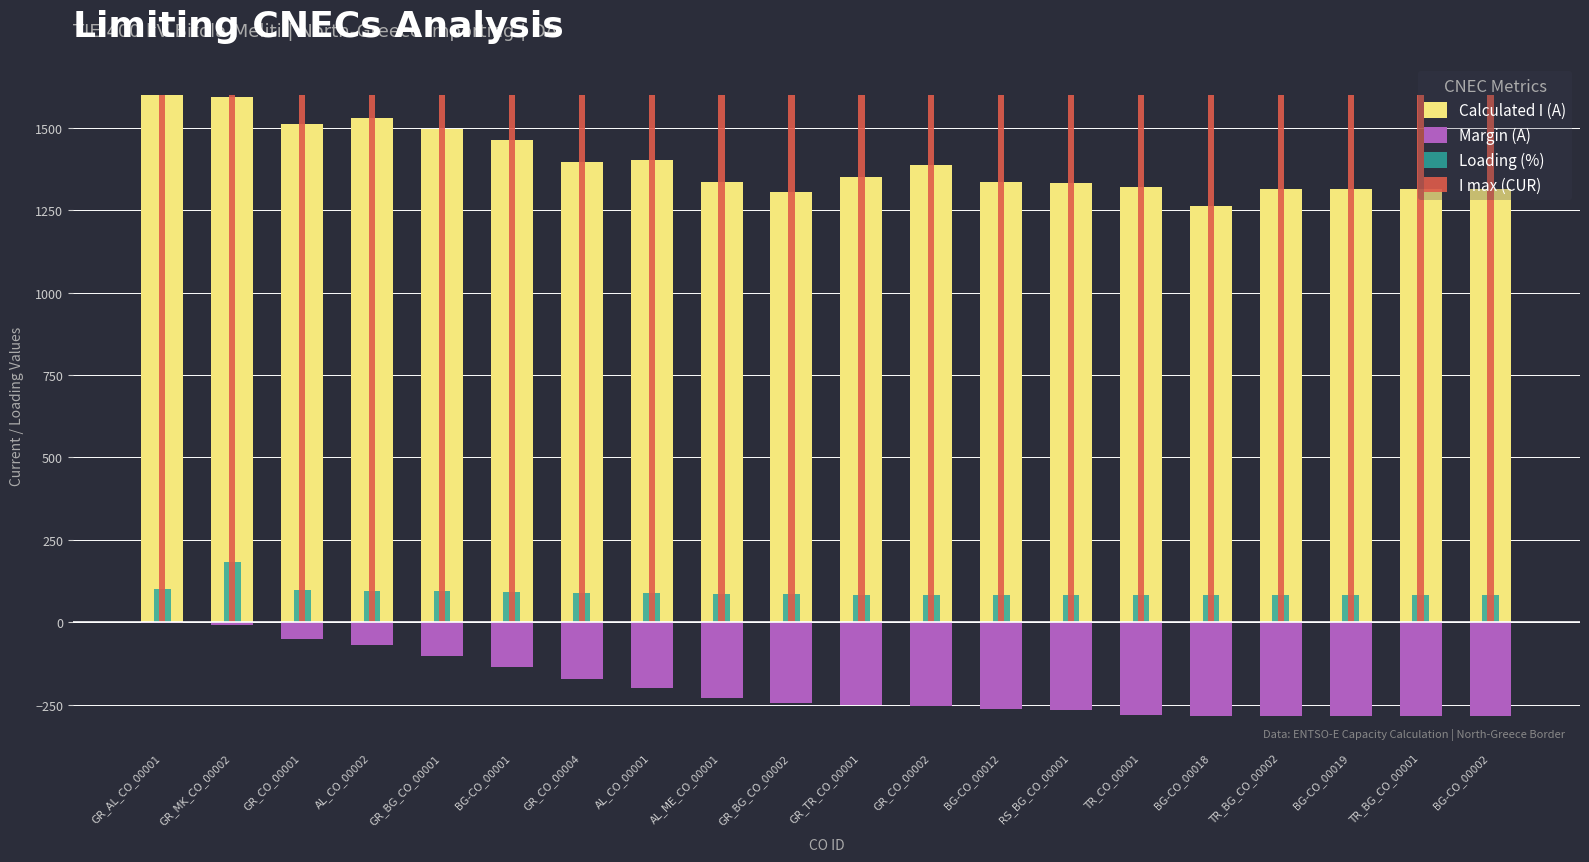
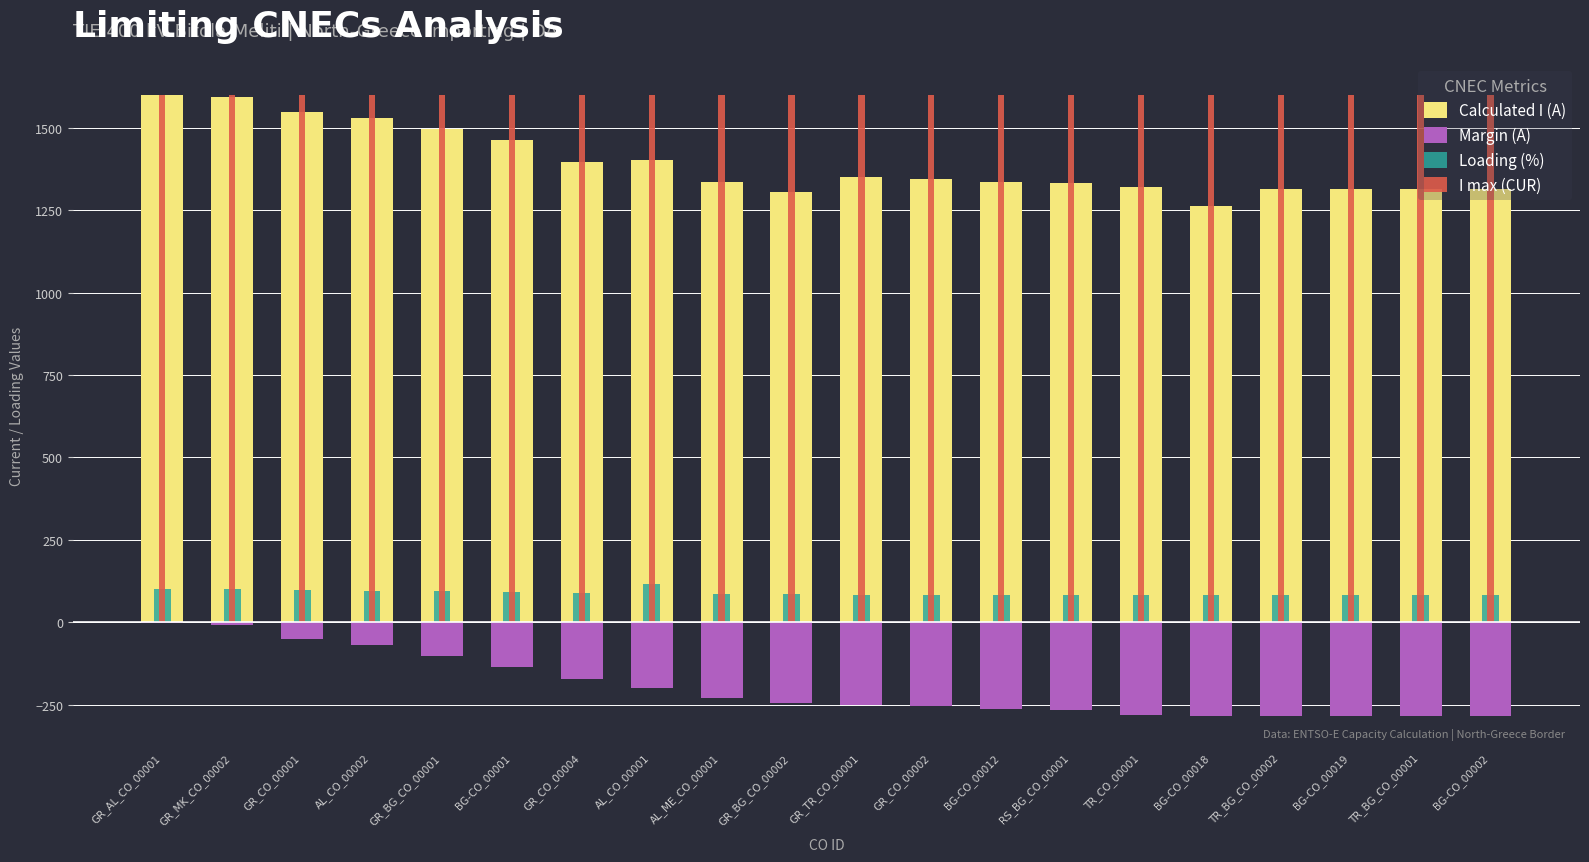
  {
    "Calculated I (A)": {
      "GR_AL_CO_00001": 1600,
-     "GR_CO_00001": 1510,
-     "GR_CO_00002": 1390
+     "GR_CO_00001": 1550,
+     "GR_CO_00002": 1350
    },
    "Margin (A)": {
      "GR_MK_CO_00002": -10,
      "GR_CO_00001": -50,
      "AL_CO_00002": -70,
      "GR_BG_CO_00001": -100,
      "BG-CO_00001": -140,
      "GR_CO_00004": -170,
      "AL_CO_00001": -200,
      "AL_ME_CO_00001": -230,
      "GR_BG_CO_00002": -240,
      "GR_TR_CO_00001": -250,
      "GR_CO_00002": -260,
      "BG-CO_00012": -260,
      "RS_BG_CO_00001": -270,
      "TR_CO_00001": -280,
      "BG-CO_00018": -290,
      "TR_BG_CO_00002": -290,
      "BG-CO_00019": -290,
      "TR_BG_CO_00001": -290,
      "BG-CO_00002": -290
    },
    "Loading (%)": {
-     "GR_MK_CO_00002": 180,
-     "AL_CO_00001": 90
+     "GR_MK_CO_00002": 100,
+     "AL_CO_00001": 120
    },
    "I max (CUR)": {
      "GR_AL_CO_00001": 1600,
      "GR_MK_CO_00002": 1600,
      "GR_CO_00001": 1600,
      "AL_CO_00002": 1600,
      "GR_BG_CO_00001": 1600,
      "BG-CO_00001": 1600,
      "GR_CO_00004": 1600,
      "AL_CO_00001": 1600,
      "AL_ME_CO_00001": 1600,
      "GR_BG_CO_00002": 1600,
      "GR_TR_CO_00001": 1600,
      "GR_CO_00002": 1600,
      "BG-CO_00012": 1600,
      "RS_BG_CO_00001": 1600,
      "TR_CO_00001": 1600,
      "BG-CO_00018": 1600,
      "TR_BG_CO_00002": 1600,
      "BG-CO_00019": 1600
    }
  }
